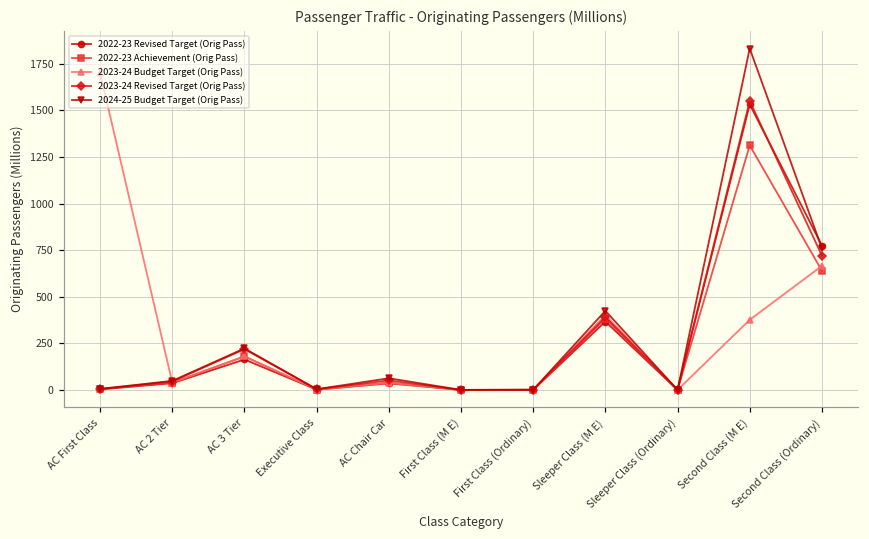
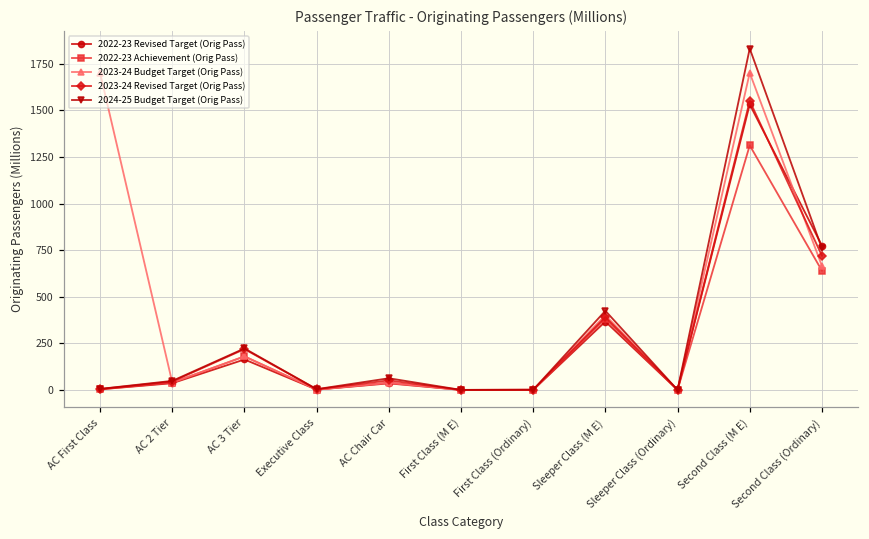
  {
    "2023-24 Budget Target (Orig Pass)": {
-     "Second Class (M E)": 380,
+     "Second Class (M E)": 1700,
      "Second Class (Ordinary)": 670
    }
  }
